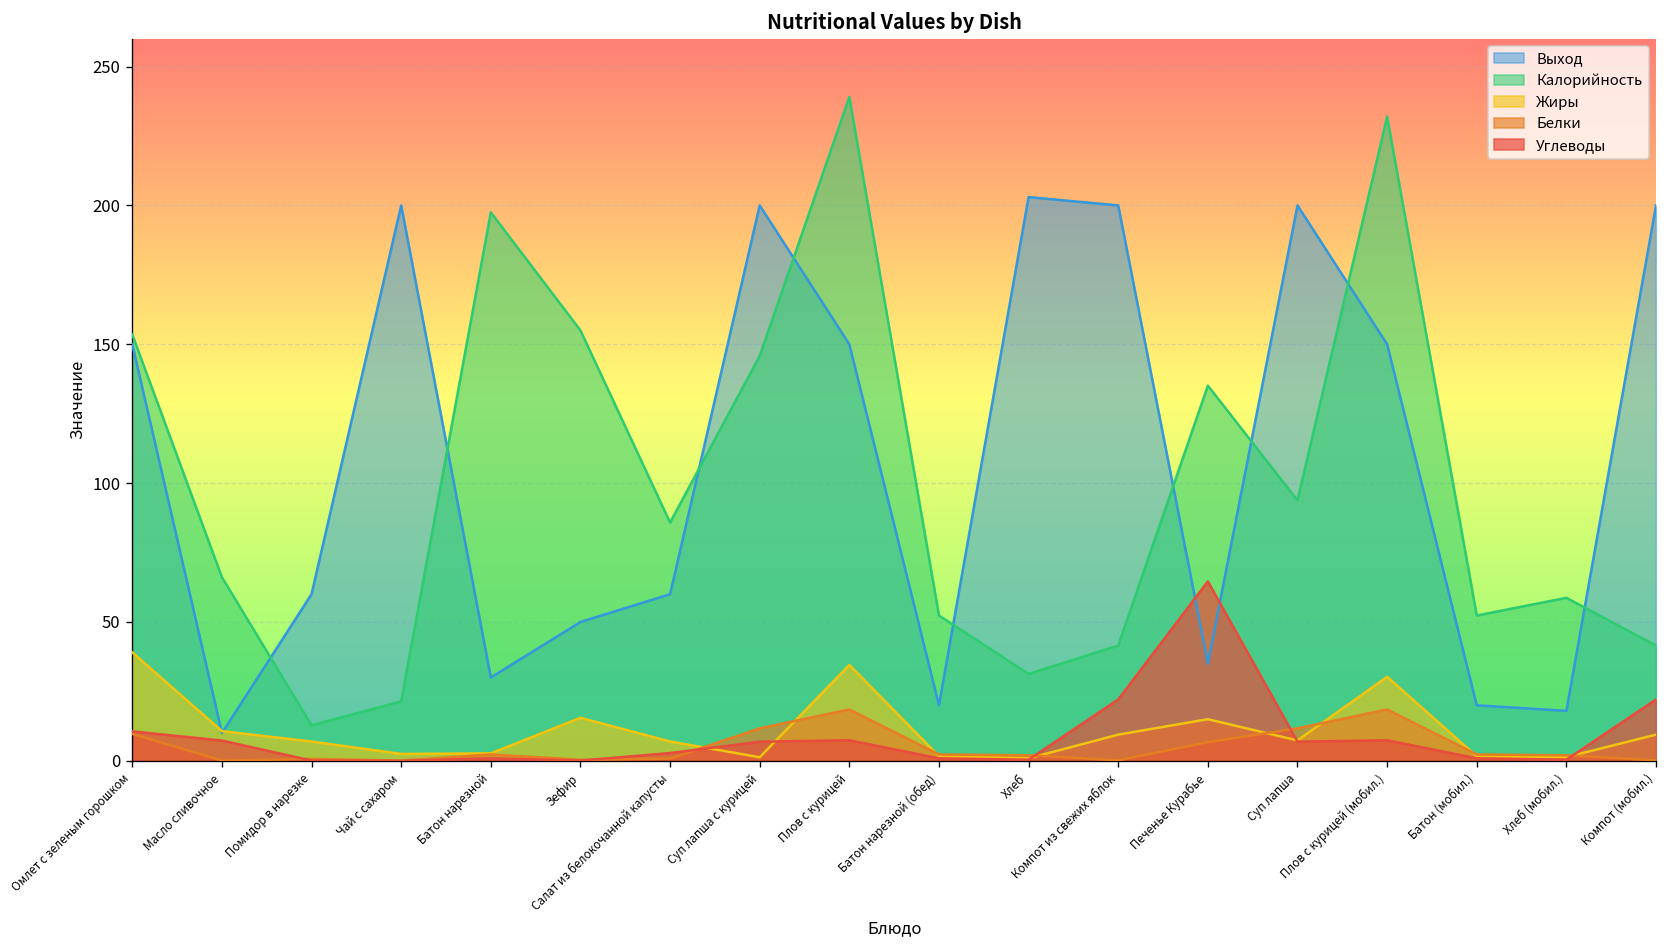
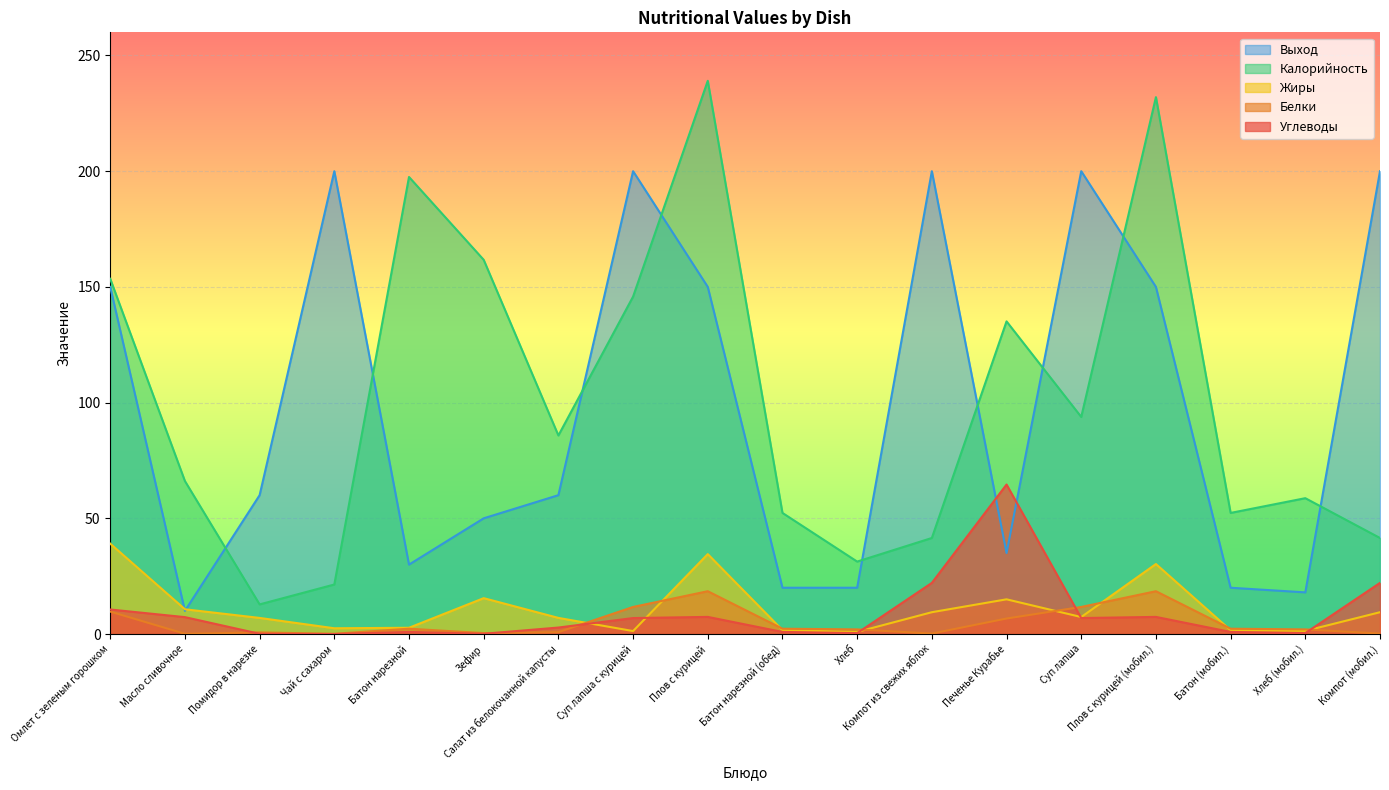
  {
    "Выход": {
      "Омлет с зеленым горошком": 150,
      "Помидор в нарезке": 60,
      "Чай с сахаром": 200,
      "Батон нарезной": 30,
      "Зефир": 50,
      "Салат из белокочанной капусты": 60,
      "Суп лапша с курицей": 200,
      "Плов с курицей": 150,
      "Батон нарезной (обед)": 20,
-     "Хлеб": 203,
+     "Хлеб": 20,
      "Компот из свежих яблок": 200,
      "Печенье Курабье": 35,
      "Суп лапша": 200,
      "Плов с курицей (мобил.)": 150,
      "Батон (мобил.)": 20,
      "Хлеб (мобил.)": 18,
      "Компот (мобил.)": 200
    },
    "Калорийность": {
      "Омлет с зеленым горошком": 154,
      "Масло сливочное": 66,
      "Помидор в нарезке": 13,
      "Чай с сахаром": 21,
      "Батон нарезной": 198,
-     "Зефир": 155,
+     "Зефир": 162,
      "Салат из белокочанной капусты": 86,
      "Суп лапша с курицей": 146,
      "Плов с курицей": 239,
      "Батон нарезной (обед)": 52,
      "Хлеб": 31,
      "Компот из свежих яблок": 42,
      "Печенье Курабье": 135,
      "Суп лапша": 94,
      "Плов с курицей (мобил.)": 232,
      "Батон (мобил.)": 52,
      "Хлеб (мобил.)": 59,
      "Компот (мобил.)": 42
    },
    "Жиры": {
      "Омлет с зеленым горошком": 39,
      "Помидор в нарезке": 7,
      "Чай с сахаром": 2,
      "Зефир": 16,
      "Салат из белокочанной капусты": 7,
      "Суп лапша с курицей": 1,
      "Плов с курицей": 35,
      "Компот из свежих яблок": 9,
      "Печенье Курабье": 15,
      "Плов с курицей (мобил.)": 30,
      "Компот (мобил.)": 9
    }
  }
